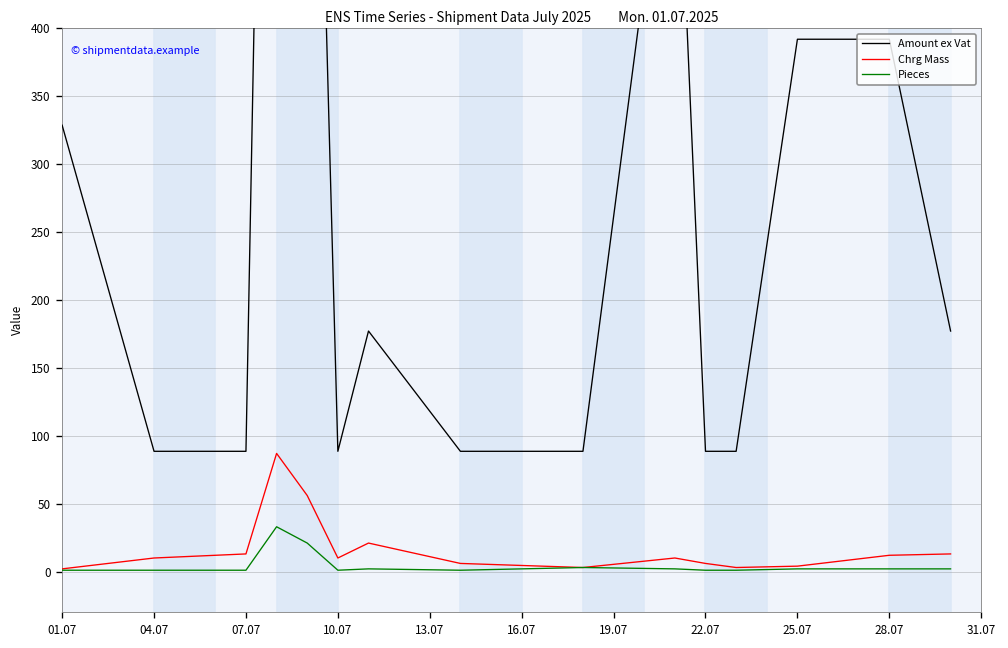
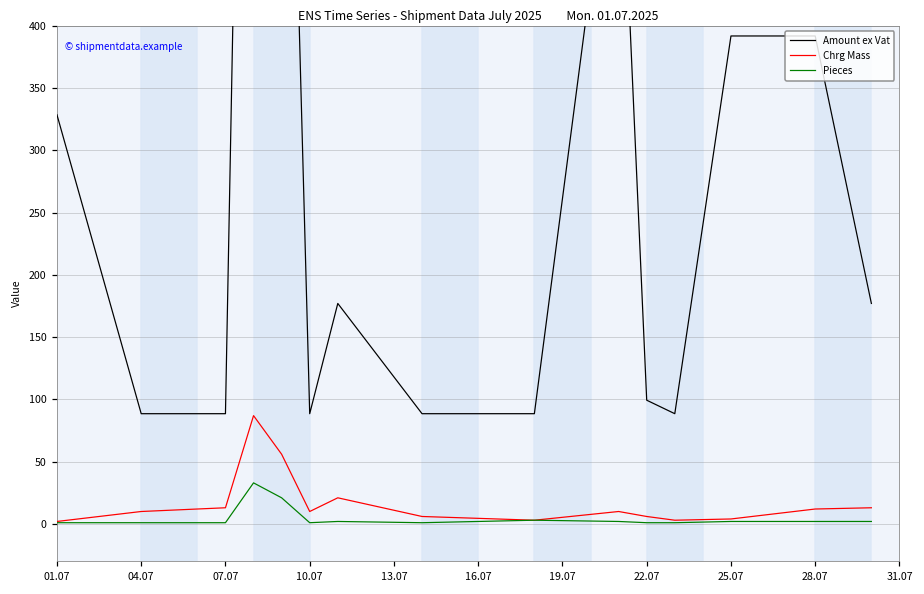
  {
    "Amount ex Vat": {
      "01.07": 329,
      "04.07": 89,
      "07.07": 89,
      "10.07": 89,
-     "22.07": 89,
+     "22.07": 99,
      "25.07": 392
    },
    "Chrg Mass": {
      "04.07": 10,
      "07.07": 13,
      "10.07": 10,
      "22.07": 6,
      "28.07": 12
    },
    "Pieces": {
      "04.07": 1,
      "07.07": 1,
      "10.07": 1,
      "22.07": 1,
      "28.07": 2
    }
  }
